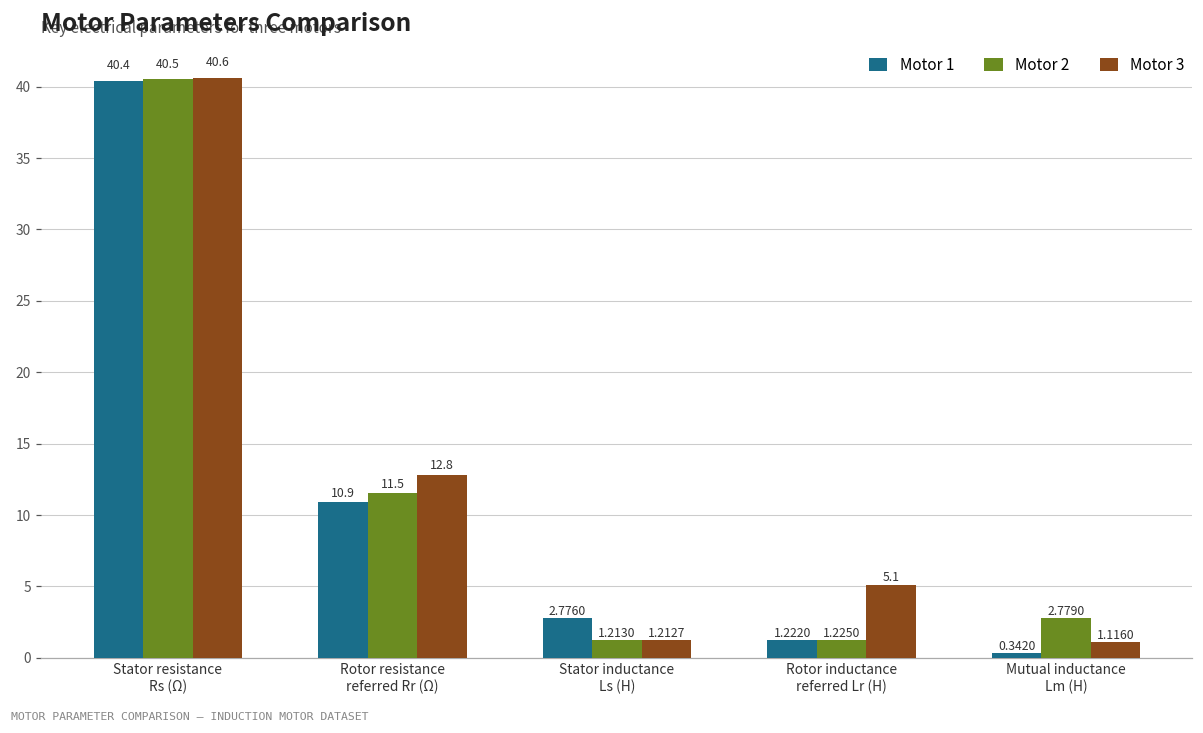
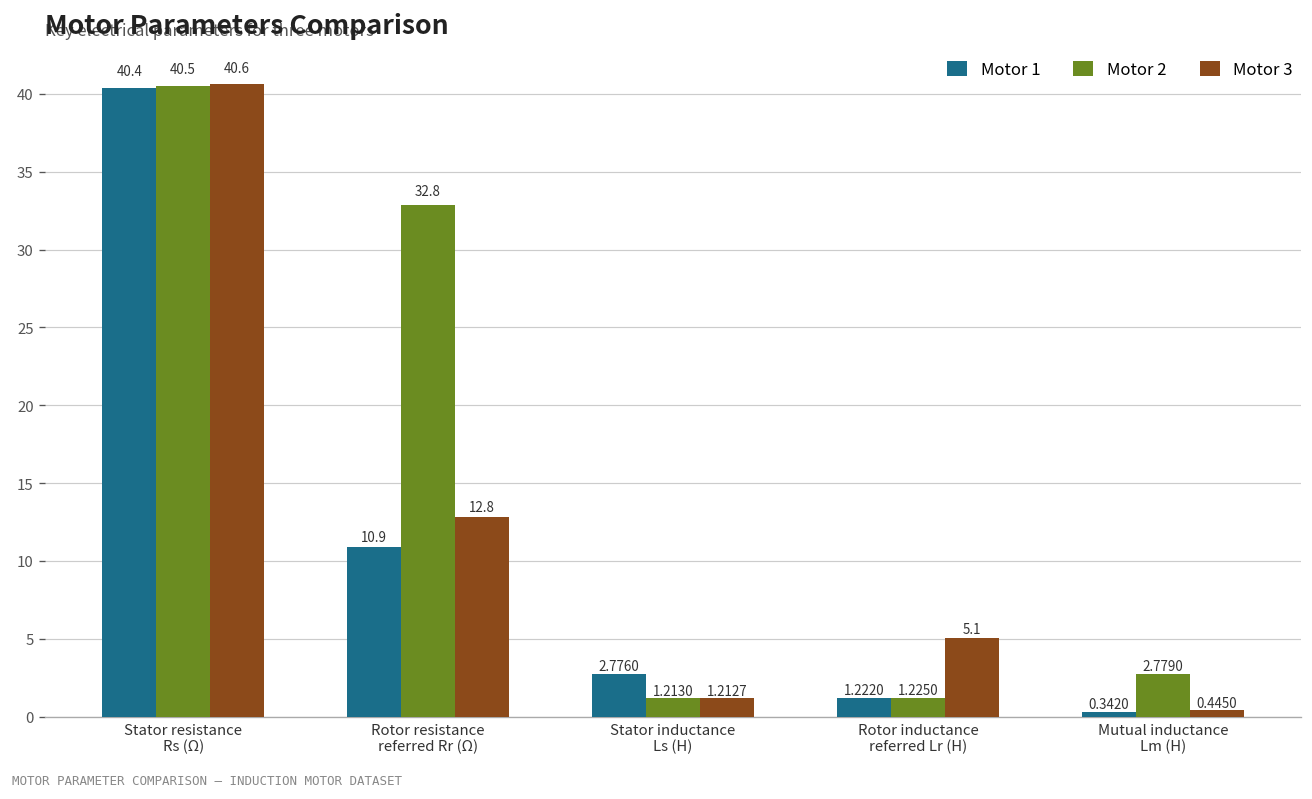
  {
    "Motor 1": {
      "Stator resistance Rs (Ω)": 40.4,
      "Rotor resistance referred Rr (Ω)": 10.9,
      "Stator inductance Ls (H)": 2.7760,
      "Rotor inductance referred Lr (H)": 1.2220,
      "Mutual inductance Lm (H)": 0.3420
    },
    "Motor 2": {
      "Stator resistance Rs (Ω)": 40.5,
-     "Rotor resistance referred Rr (Ω)": 11.5,
+     "Rotor resistance referred Rr (Ω)": 32.8,
      "Stator inductance Ls (H)": 1.2130,
      "Rotor inductance referred Lr (H)": 1.2250,
      "Mutual inductance Lm (H)": 2.7790
    },
    "Motor 3": {
      "Stator resistance Rs (Ω)": 40.6,
      "Rotor resistance referred Rr (Ω)": 12.8,
      "Stator inductance Ls (H)": 1.2127,
      "Rotor inductance referred Lr (H)": 5.1,
-     "Mutual inductance Lm (H)": 1.1160
+     "Mutual inductance Lm (H)": 0.4450
    }
  }
